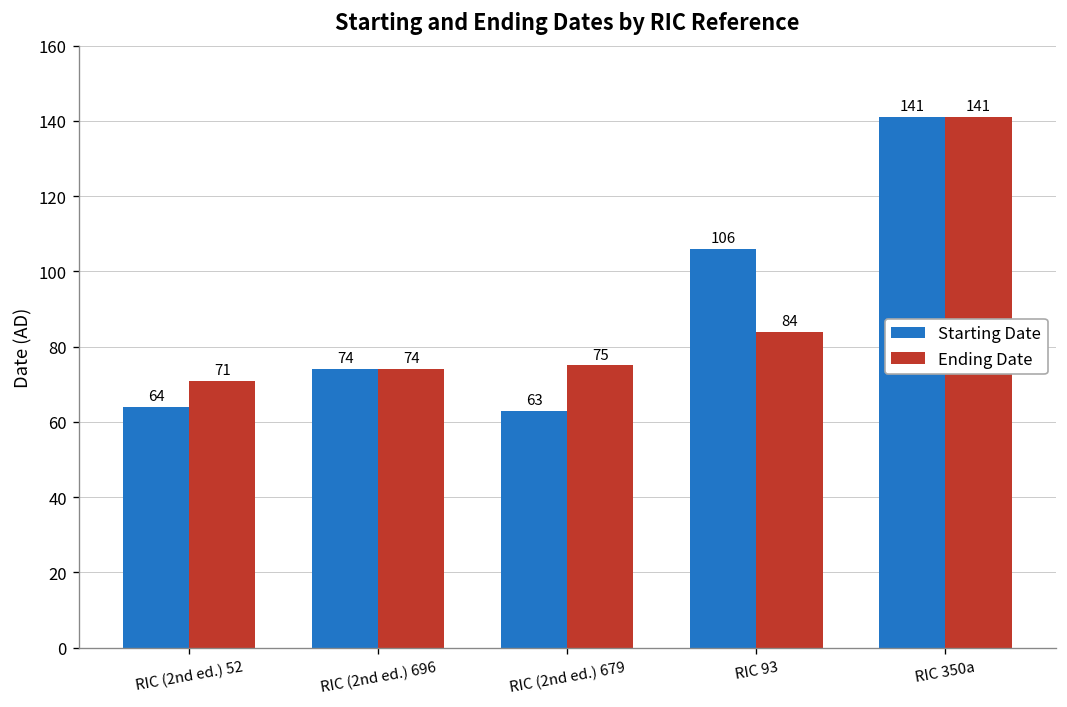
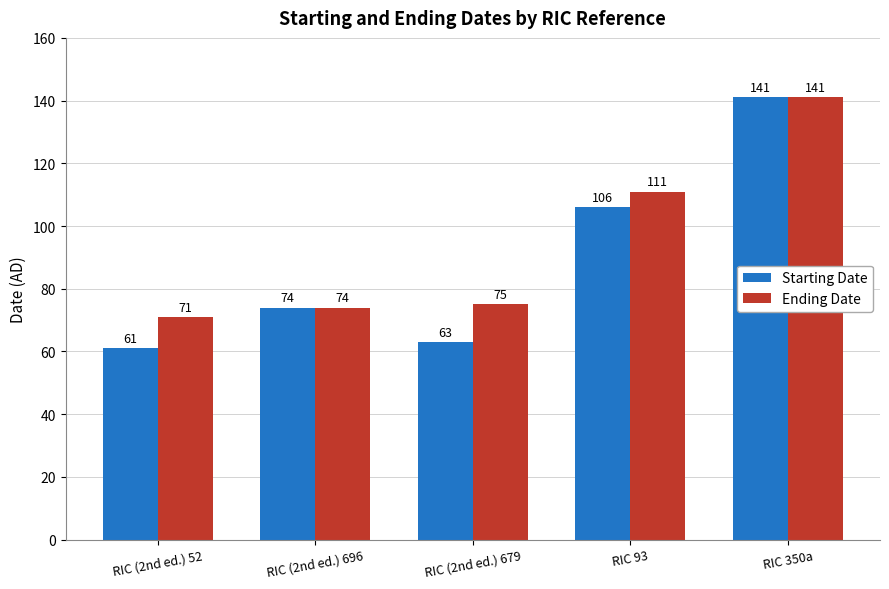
  {
    "Starting Date": {
-     "RIC (2nd ed.) 52": 64,
+     "RIC (2nd ed.) 52": 61,
      "RIC (2nd ed.) 696": 74,
      "RIC (2nd ed.) 679": 63,
      "RIC 93": 106,
      "RIC 350a": 141
    },
    "Ending Date": {
      "RIC (2nd ed.) 52": 71,
      "RIC (2nd ed.) 696": 74,
      "RIC (2nd ed.) 679": 75,
-     "RIC 93": 84,
+     "RIC 93": 111,
      "RIC 350a": 141
    }
  }
